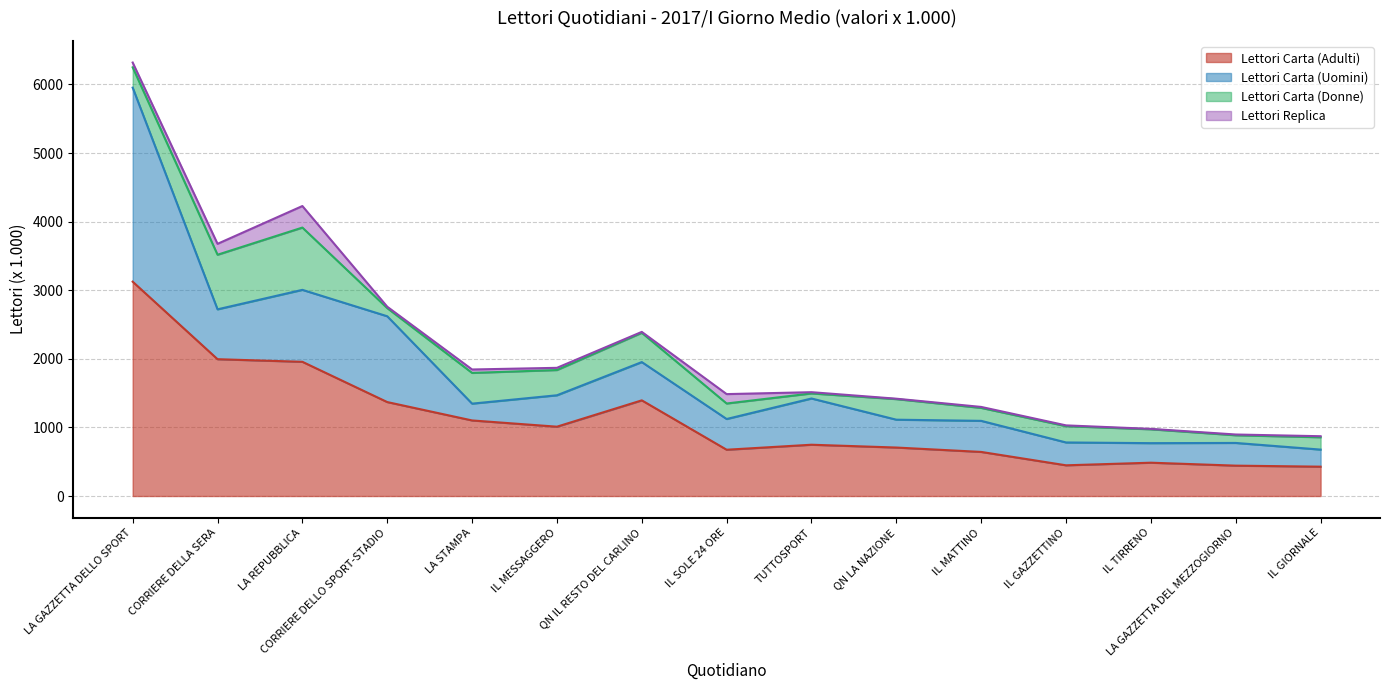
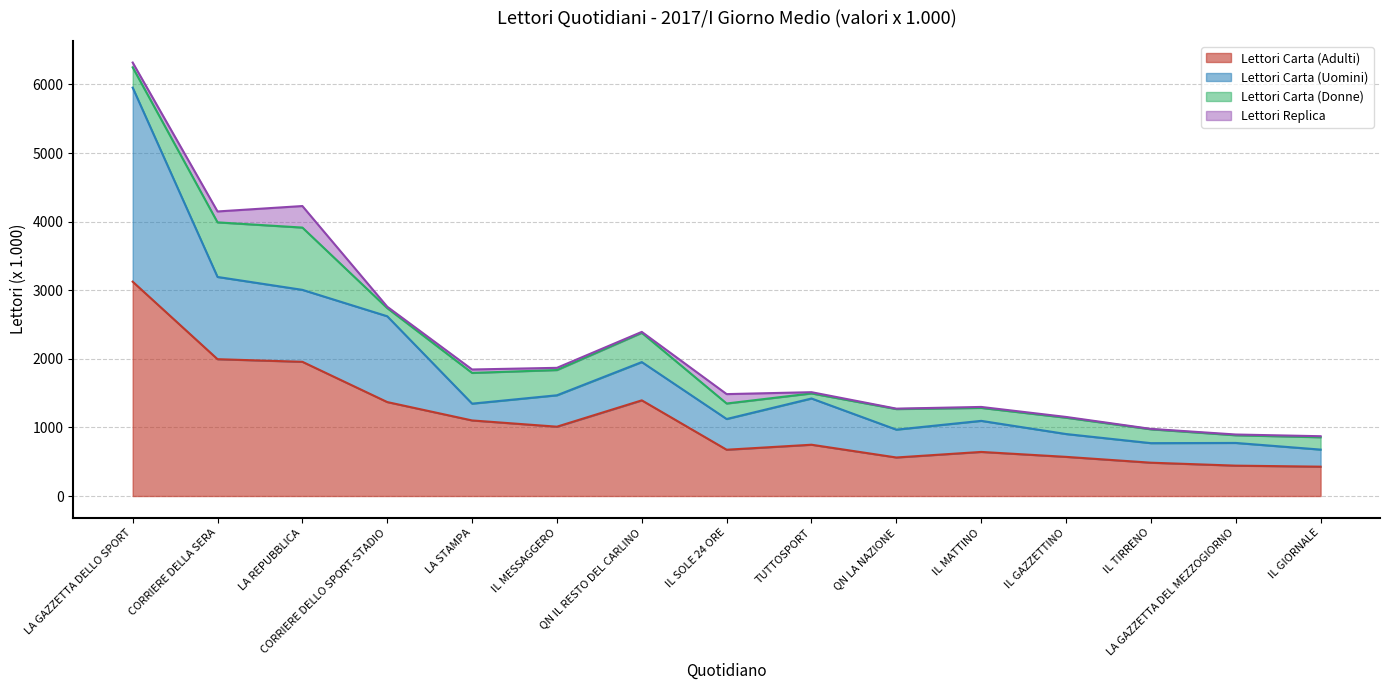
  {
    "Lettori Carta (Adulti)": {
      "LA GAZZETTA DELLO SPORT": 3100,
      "CORRIERE DELLA SERA": 2000,
      "LA REPUBBLICA": 2000,
      "CORRIERE DELLO SPORT-STADIO": 1400,
      "LA STAMPA": 1100,
      "IL MESSAGGERO": 1000,
      "QN IL RESTO DEL CARLINO": 1400,
      "IL SOLE 24 ORE": 700,
      "TUTTOSPORT": 700,
-     "QN LA NAZIONE": 700,
+     "QN LA NAZIONE": 600,
      "IL MATTINO": 600,
-     "IL GAZZETTINO": 400,
+     "IL GAZZETTINO": 600,
      "IL TIRRENO": 500,
      "LA GAZZETTA DEL MEZZOGIORNO": 400,
      "IL GIORNALE": 400
    },
    "Lettori Carta (Uomini)": {
      "LA GAZZETTA DELLO SPORT": 2800,
-     "CORRIERE DELLA SERA": 700,
+     "CORRIERE DELLA SERA": 1200,
      "LA REPUBBLICA": 1000,
      "CORRIERE DELLO SPORT-STADIO": 1300,
      "LA STAMPA": 200,
      "IL MESSAGGERO": 500,
      "QN IL RESTO DEL CARLINO": 600,
      "IL SOLE 24 ORE": 400,
      "TUTTOSPORT": 700,
      "QN LA NAZIONE": 400,
      "IL MATTINO": 500,
      "IL GAZZETTINO": 300,
      "IL TIRRENO": 300,
      "LA GAZZETTA DEL MEZZOGIORNO": 300,
      "IL GIORNALE": 200
    },
    "Lettori Carta (Donne)": {
      "LA GAZZETTA DELLO SPORT": 300,
      "CORRIERE DELLA SERA": 800,
      "LA REPUBBLICA": 900,
      "LA STAMPA": 400,
      "IL SOLE 24 ORE": 200
    },
    "Lettori Replica": {
      "LA GAZZETTA DELLO SPORT": 100,
      "CORRIERE DELLA SERA": 200,
      "LA REPUBBLICA": 300,
      "LA STAMPA": 100,
      "IL SOLE 24 ORE": 100
    }
  }
